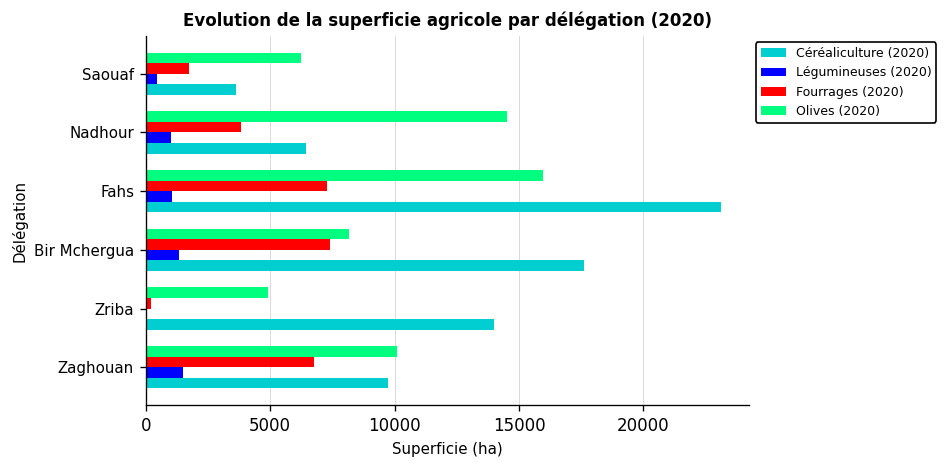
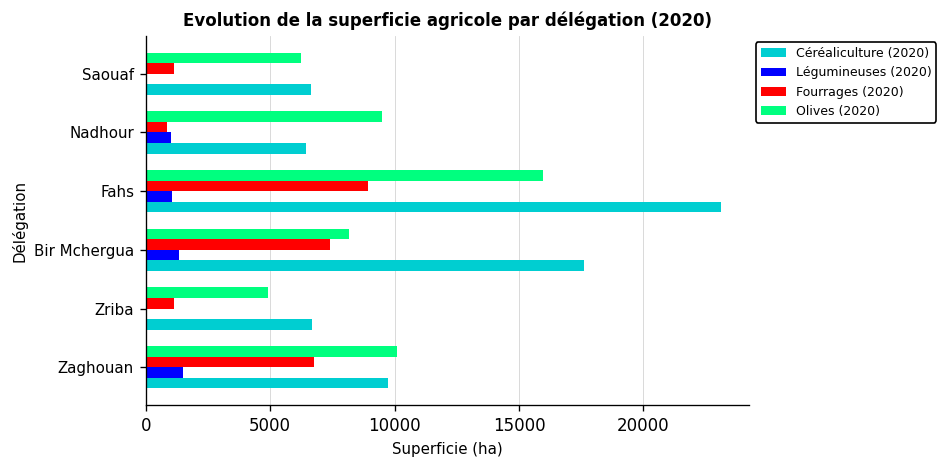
  {
    "Céréaliculture (2020)": {
-     "Saouaf": 3600,
+     "Saouaf": 6700,
      "Nadhour": 6500,
      "Fahs": 23100,
      "Bir Mchergua": 17600,
-     "Zriba": 14000,
+     "Zriba": 6700,
      "Zaghouan": 9700
    },
    "Légumineuses (2020)": {
-     "Saouaf": 400,
+     "Saouaf": 0,
      "Nadhour": 1000,
      "Fahs": 1100,
      "Bir Mchergua": 1300,
      "Zaghouan": 1500
    },
    "Fourrages (2020)": {
-     "Saouaf": 1700,
-     "Nadhour": 3800,
-     "Fahs": 7300,
+     "Saouaf": 1100,
+     "Nadhour": 900,
+     "Fahs": 8900,
      "Bir Mchergua": 7400,
-     "Zriba": 200,
+     "Zriba": 1100,
      "Zaghouan": 6800
    },
    "Olives (2020)": {
      "Saouaf": 6200,
-     "Nadhour": 14500,
+     "Nadhour": 9500,
      "Fahs": 15900,
      "Bir Mchergua": 8200,
      "Zriba": 4900,
      "Zaghouan": 10100
    }
  }
